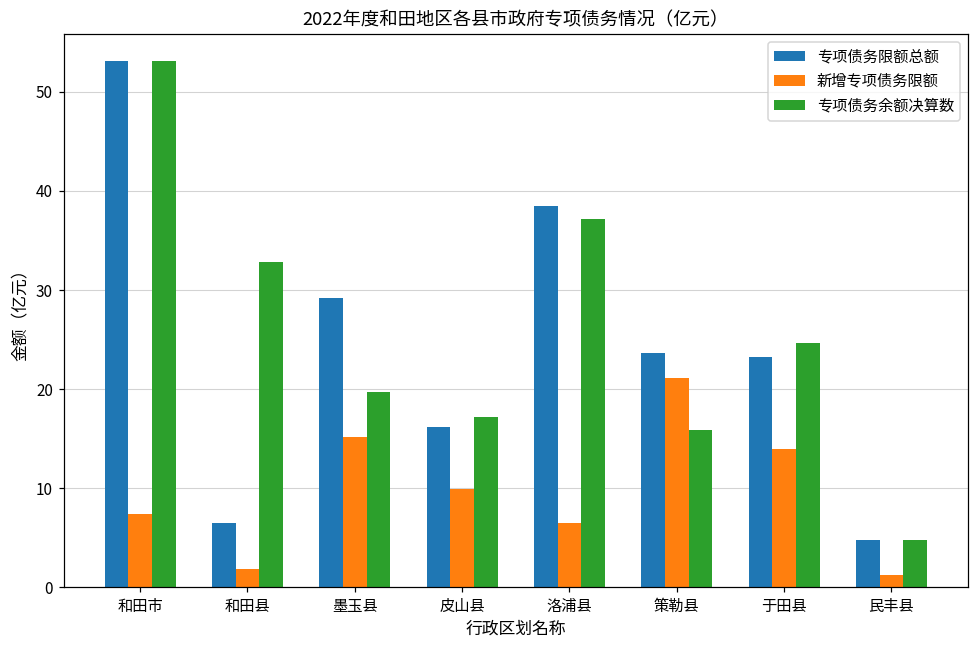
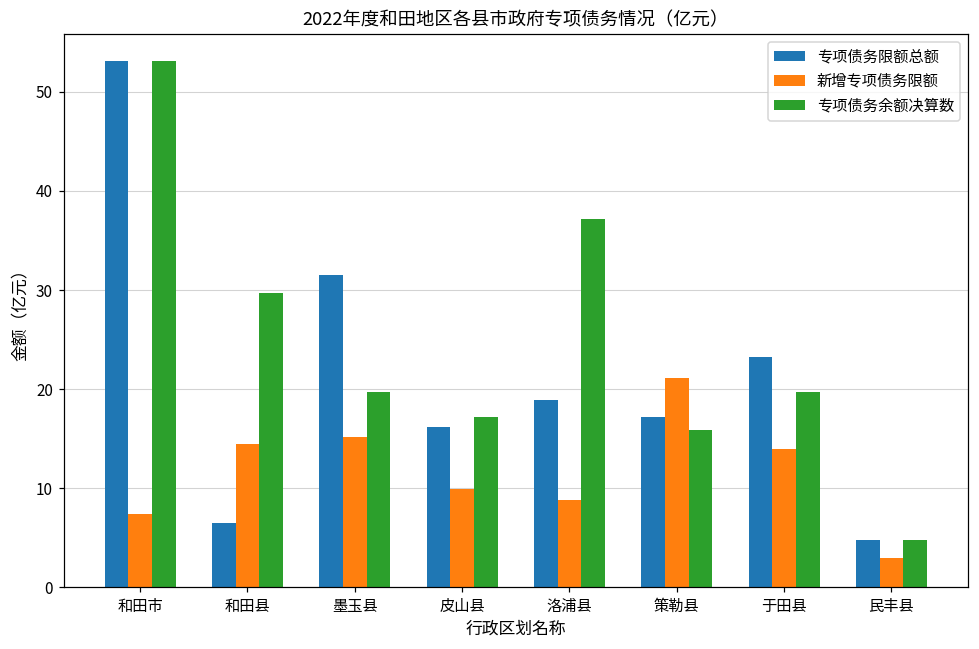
  {
    "专项债务限额总额": {
      "和田市": 53,
      "和田县": 7,
-     "墨玉县": 29,
+     "墨玉县": 32,
      "皮山县": 16,
-     "洛浦县": 39,
-     "策勒县": 24,
+     "洛浦县": 19,
+     "策勒县": 17,
      "于田县": 23,
      "民丰县": 5
    },
    "新增专项债务限额": {
      "和田市": 7,
-     "和田县": 2,
+     "和田县": 14,
      "墨玉县": 15,
      "皮山县": 10,
-     "洛浦县": 7,
+     "洛浦县": 9,
      "策勒县": 21,
      "于田县": 14,
-     "民丰县": 1
+     "民丰县": 3
    },
    "专项债务余额决算数": {
      "和田市": 53,
-     "和田县": 33,
+     "和田县": 30,
      "墨玉县": 20,
      "皮山县": 17,
      "洛浦县": 37,
      "策勒县": 16,
-     "于田县": 25,
+     "于田县": 20,
      "民丰县": 5
    }
  }
